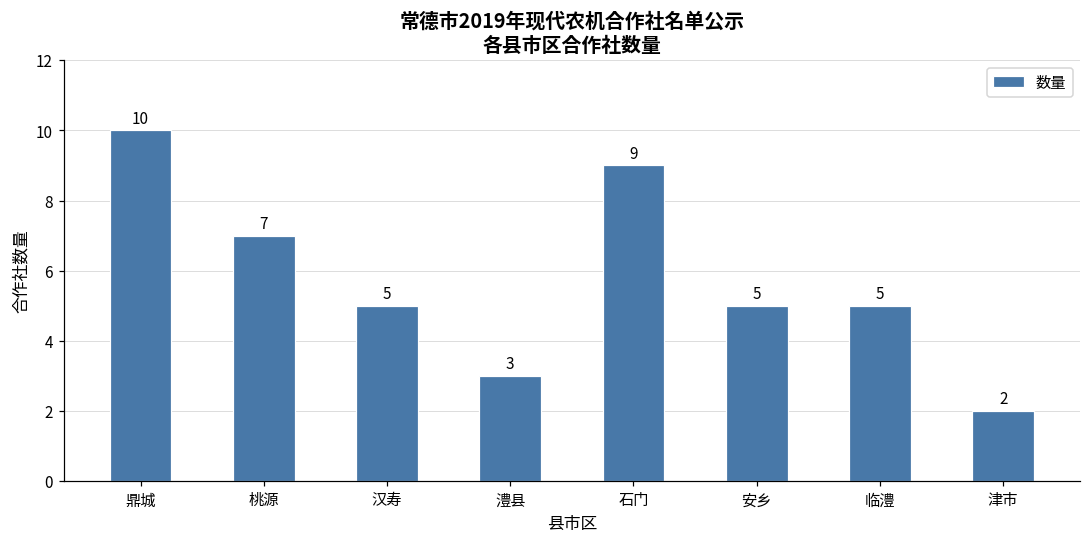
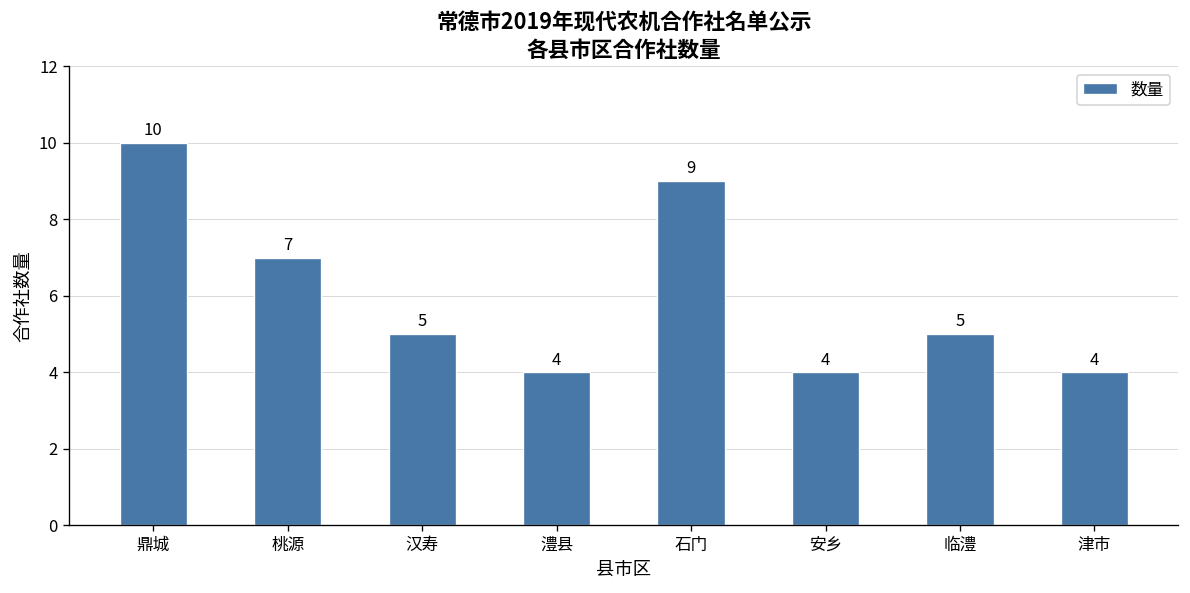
  {
    "鼎城": 10,
    "桃源": 7,
    "汉寿": 5,
-   "澧县": 3,
+   "澧县": 4,
    "石门": 9,
-   "安乡": 5,
+   "安乡": 4,
    "临澧": 5,
-   "津市": 2
+   "津市": 4
  }
